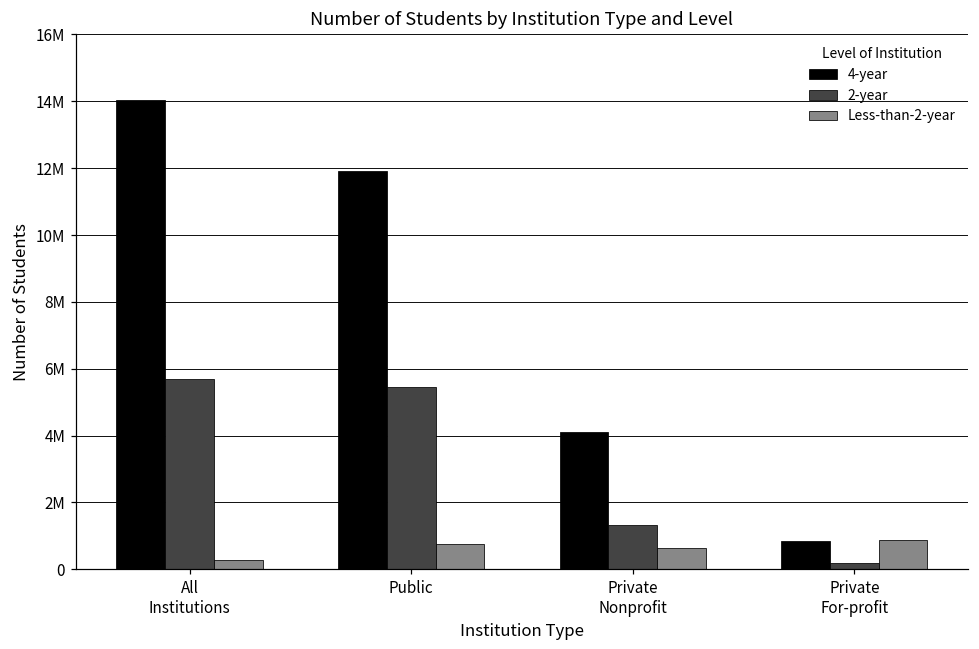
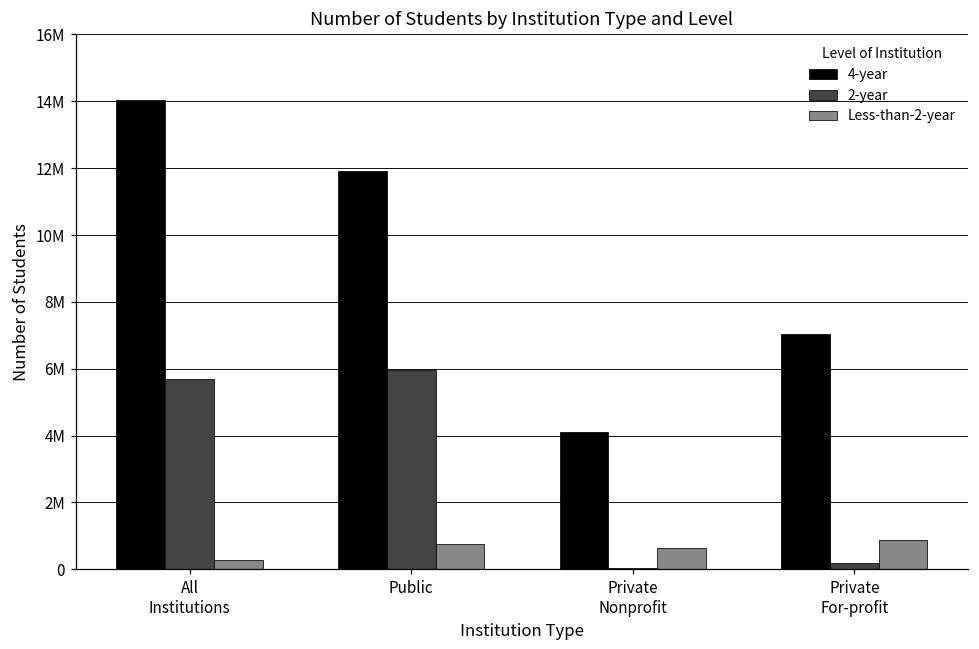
  {
    "4-year": {
      "All Institutions": 14000000,
      "Public": 11900000,
      "Private Nonprofit": 4100000,
-     "Private For-profit": 800000
+     "Private For-profit": 7000000
    },
    "2-year": {
      "All Institutions": 5700000,
-     "Public": 5500000,
-     "Private Nonprofit": 1300000,
+     "Public": 6000000,
+     "Private Nonprofit": 100000,
      "Private For-profit": 200000
    },
    "Less-than-2-year": {
      "All Institutions": 300000,
      "Public": 800000,
      "Private Nonprofit": 600000,
      "Private For-profit": 900000
    }
  }
